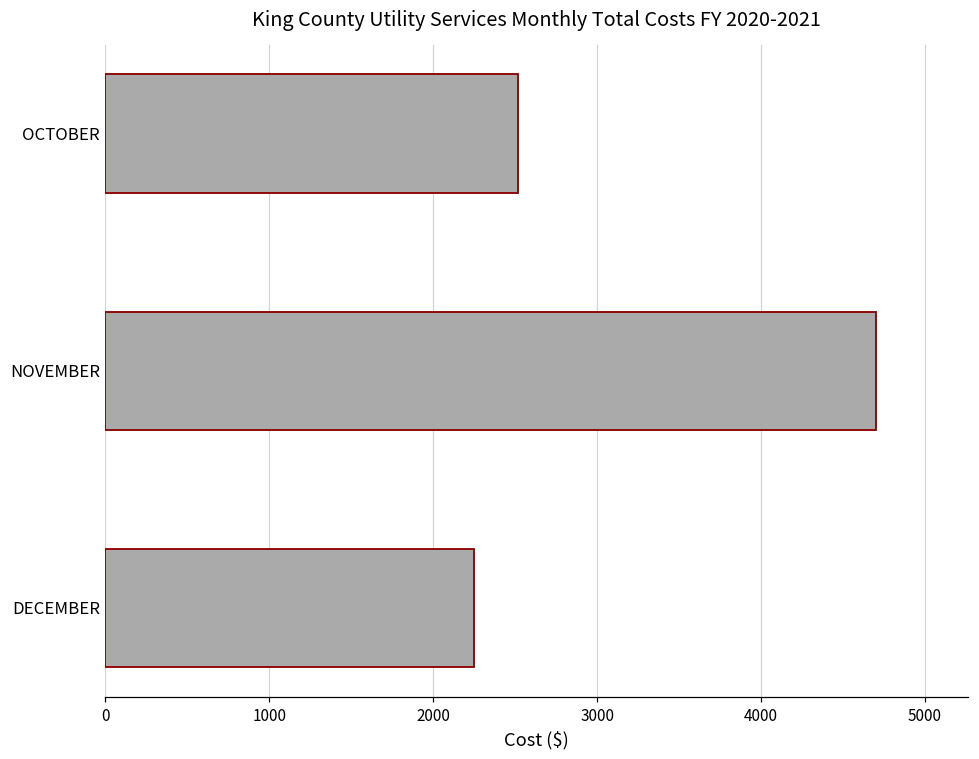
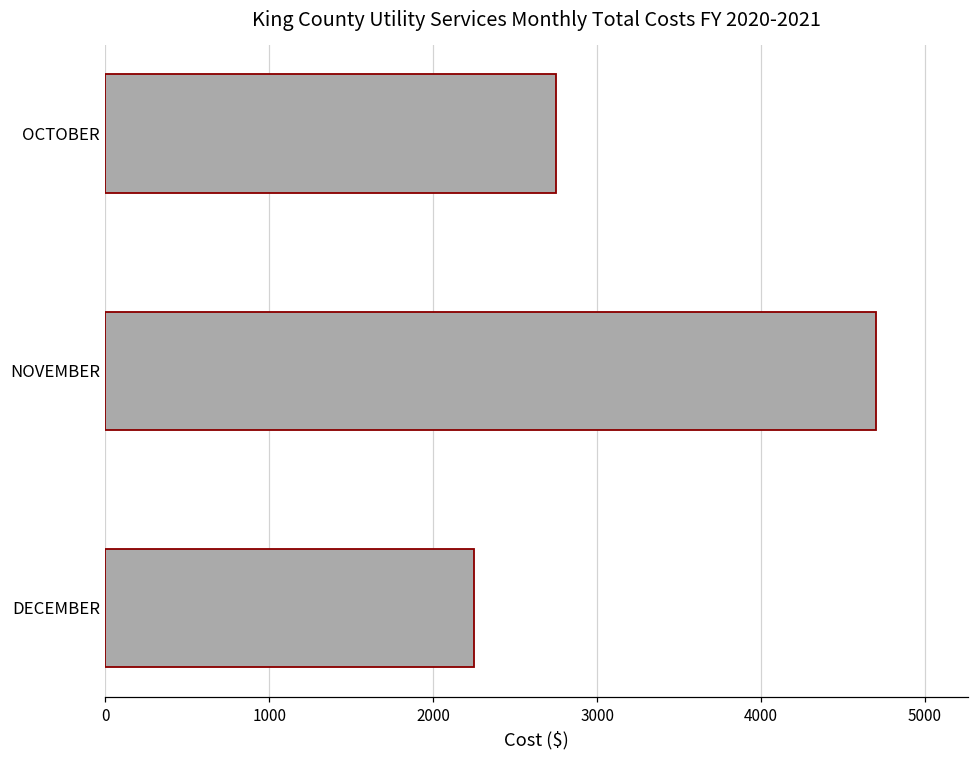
  {
-   "OCTOBER": 2520,
+   "OCTOBER": 2750,
    "NOVEMBER": 4700,
    "DECEMBER": 2250
  }
